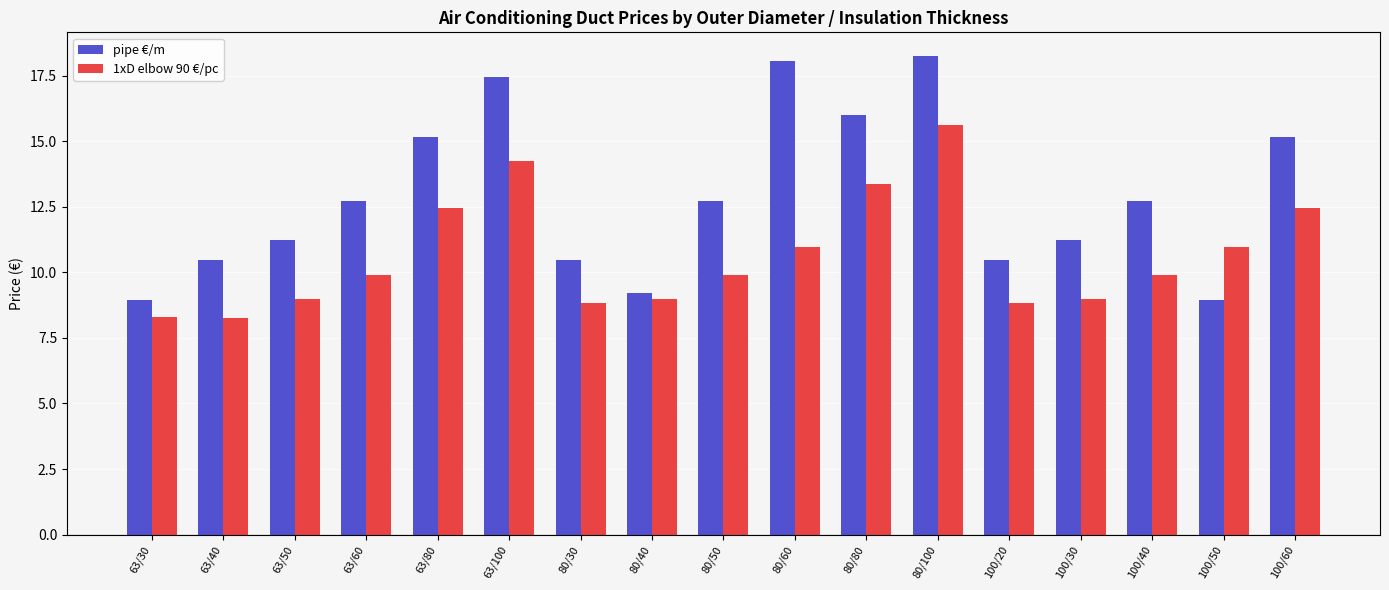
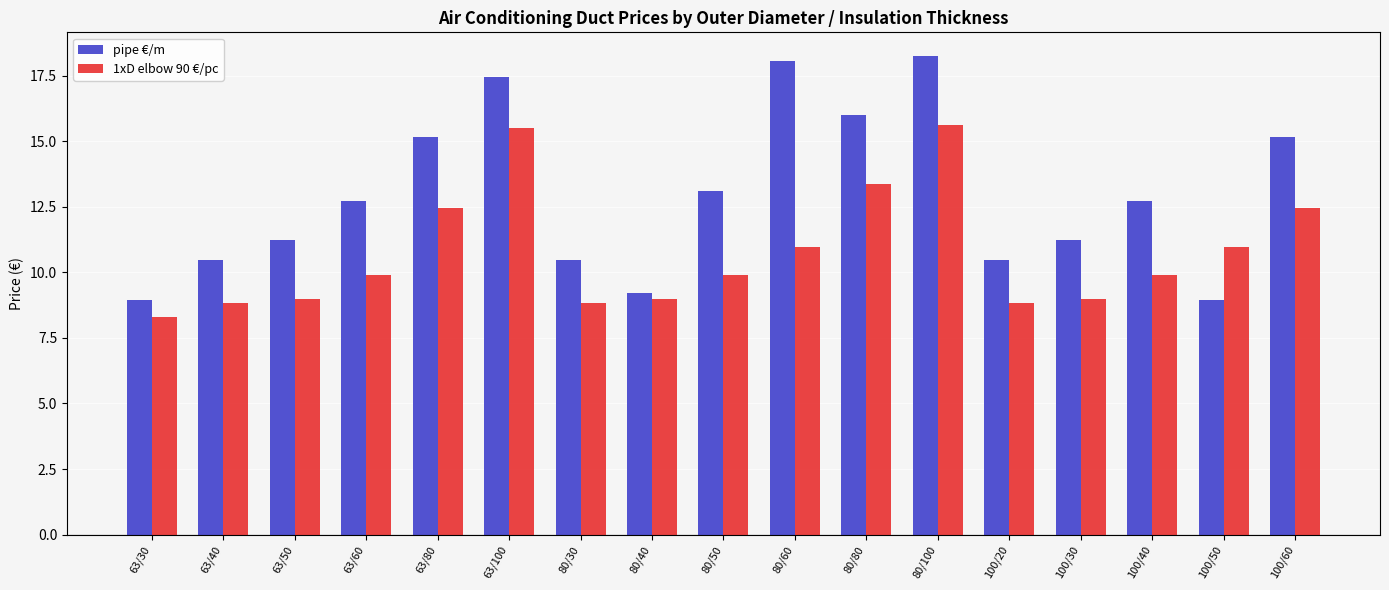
  {
    "pipe €/m": {
      "63/30": 8.9,
      "63/40": 10.5,
      "63/50": 11.2,
      "63/60": 12.7,
      "63/80": 15.2,
      "63/100": 17.4,
      "80/30": 10.5,
      "80/40": 9.2,
-     "80/50": 12.7,
+     "80/50": 13.1,
      "80/60": 18.1,
      "80/80": 16.0,
      "80/100": 18.2,
      "100/20": 10.5,
      "100/30": 11.2,
      "100/40": 12.7,
      "100/50": 8.9,
      "100/60": 15.2
    },
    "1xD elbow 90 €/pc": {
      "63/30": 8.3,
-     "63/40": 8.3,
+     "63/40": 8.8,
      "63/50": 9.0,
      "63/60": 9.9,
      "63/80": 12.4,
-     "63/100": 14.3,
+     "63/100": 15.5,
      "80/30": 8.8,
      "80/40": 9.0,
      "80/50": 9.9,
      "80/60": 11.0,
      "80/80": 13.4,
      "80/100": 15.6,
      "100/20": 8.8,
      "100/30": 9.0,
      "100/40": 9.9,
      "100/50": 11.0,
      "100/60": 12.4
    }
  }
